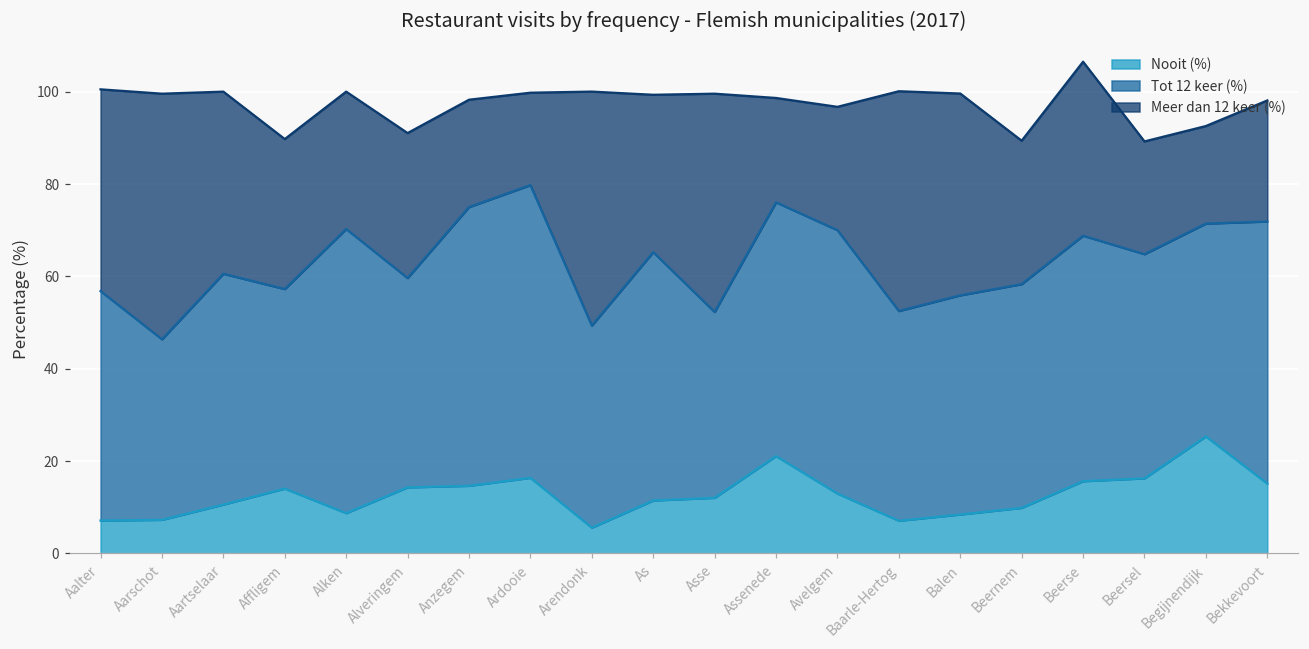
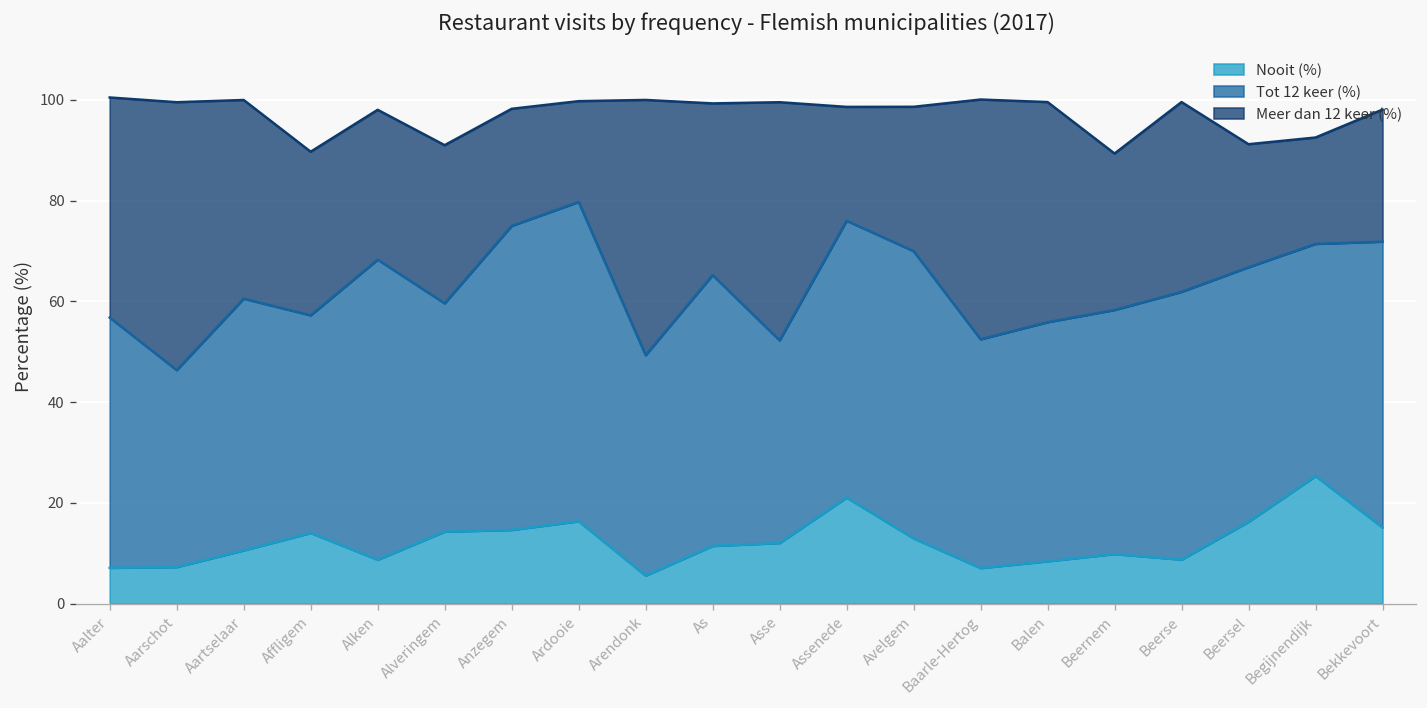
  {
    "Nooit (%)": {
      "Aalter": 7,
      "Aarschot": 7,
      "Aartselaar": 11,
      "Affligem": 14,
      "Alken": 9,
      "Alveringem": 14,
      "Anzegem": 15,
      "Ardooie": 16,
      "Arendonk": 6,
      "As": 11,
      "Asse": 12,
      "Assenede": 21,
      "Avelgem": 13,
      "Baarle-Hertog": 7,
      "Balen": 8,
      "Beernem": 10,
-     "Beerse": 16,
+     "Beerse": 9,
      "Beersel": 16,
      "Begijnendijk": 25,
      "Bekkevoort": 15
    },
    "Tot 12 keer (%)": {
      "Aalter": 50,
      "Aarschot": 39,
      "Aartselaar": 50,
      "Affligem": 43,
-     "Alken": 62,
+     "Alken": 60,
      "Alveringem": 45,
      "Anzegem": 60,
      "Ardooie": 63,
      "Arendonk": 44,
      "As": 54,
      "Asse": 40,
      "Assenede": 55,
      "Avelgem": 57,
      "Baarle-Hertog": 45,
      "Balen": 47,
      "Beernem": 48,
      "Beerse": 53,
-     "Beersel": 49,
+     "Beersel": 51,
      "Begijnendijk": 46,
      "Bekkevoort": 57
    },
    "Meer dan 12 keer (%)": {
      "Aalter": 44,
      "Aarschot": 53,
      "Aartselaar": 39,
      "Affligem": 32,
      "Alken": 30,
      "Alveringem": 31,
      "Anzegem": 23,
      "Ardooie": 20,
      "Arendonk": 51,
      "As": 34,
      "Asse": 47,
      "Assenede": 23,
-     "Avelgem": 27,
+     "Avelgem": 29,
      "Baarle-Hertog": 48,
      "Balen": 44,
      "Beernem": 31,
      "Beerse": 38,
      "Beersel": 24,
      "Begijnendijk": 21,
      "Bekkevoort": 26
    }
  }
